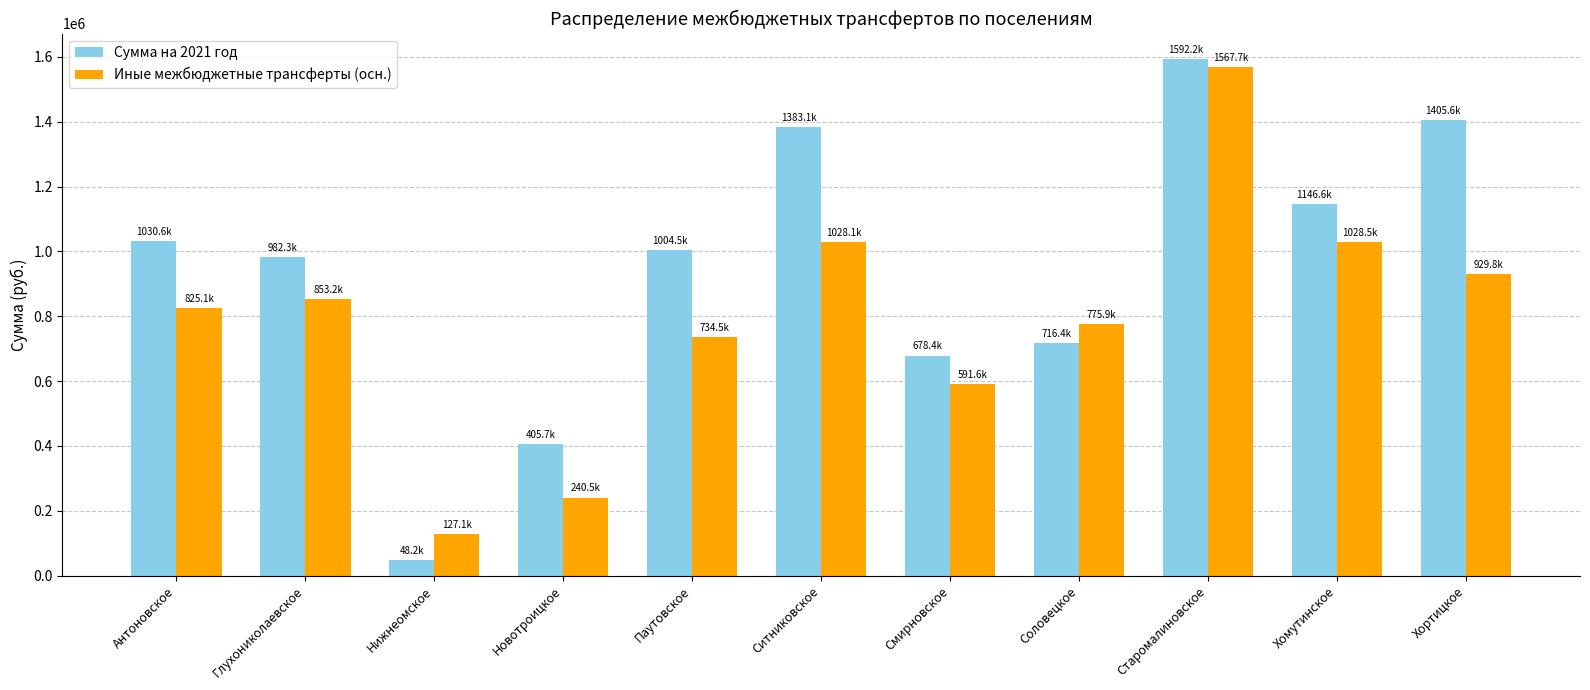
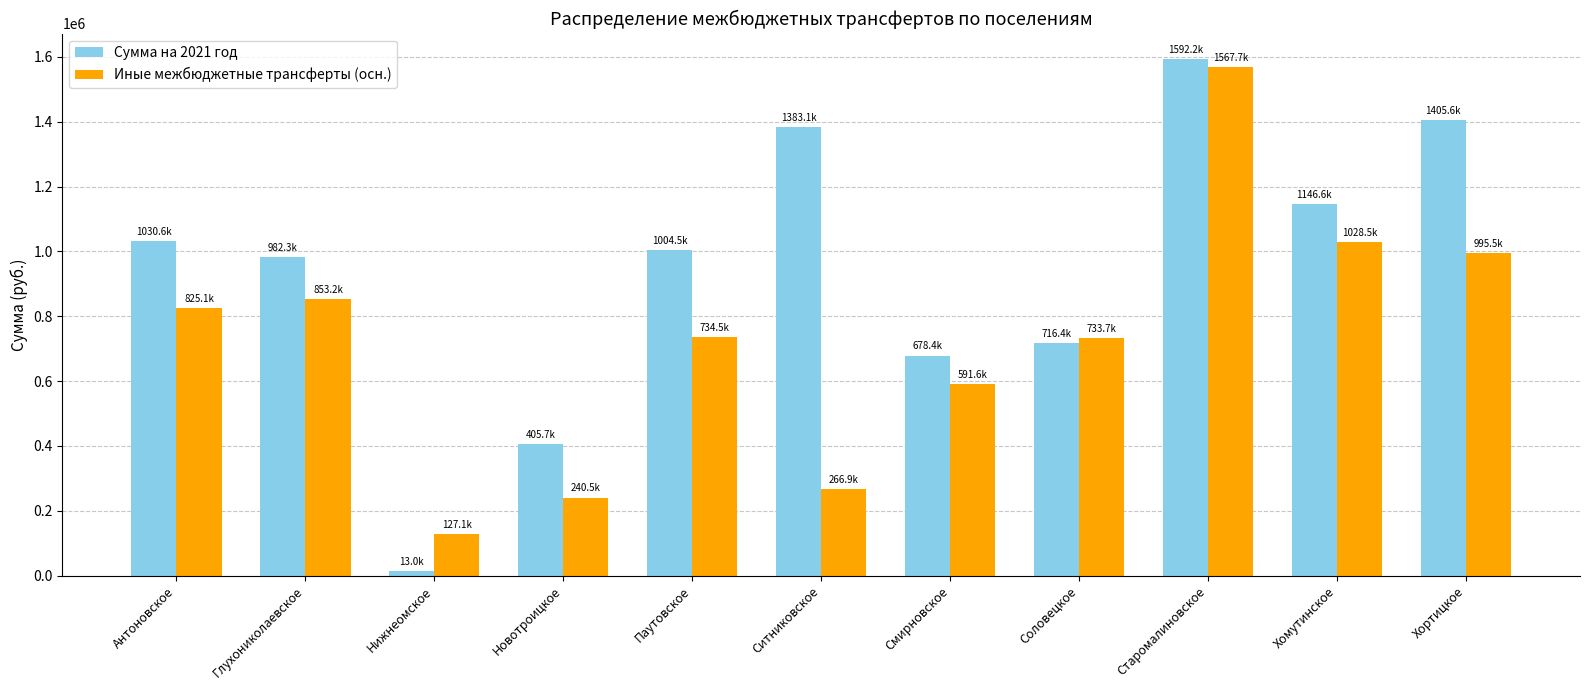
  {
    "Сумма на 2021 год": {
      "Антоновское": "1030.6k",
      "Глухониколаевское": "982.3k",
-     "Нижнеомское": "48.2k",
+     "Нижнеомское": "13.0k",
      "Новотроицкое": "405.7k",
      "Паутовское": "1004.5k",
      "Ситниковское": "1383.1k",
      "Смирновское": "678.4k",
      "Соловецкое": "716.4k",
      "Старомалиновское": "1592.2k",
      "Хомутинское": "1146.6k",
      "Хортицкое": "1405.6k"
    },
    "Иные межбюджетные трансферты (осн.)": {
      "Антоновское": "825.1k",
      "Глухониколаевское": "853.2k",
      "Нижнеомское": "127.1k",
      "Новотроицкое": "240.5k",
      "Паутовское": "734.5k",
-     "Ситниковское": "1028.1k",
+     "Ситниковское": "266.9k",
      "Смирновское": "591.6k",
-     "Соловецкое": "775.9k",
+     "Соловецкое": "733.7k",
      "Старомалиновское": "1567.7k",
      "Хомутинское": "1028.5k",
-     "Хортицкое": "929.8k"
+     "Хортицкое": "995.5k"
    }
  }
